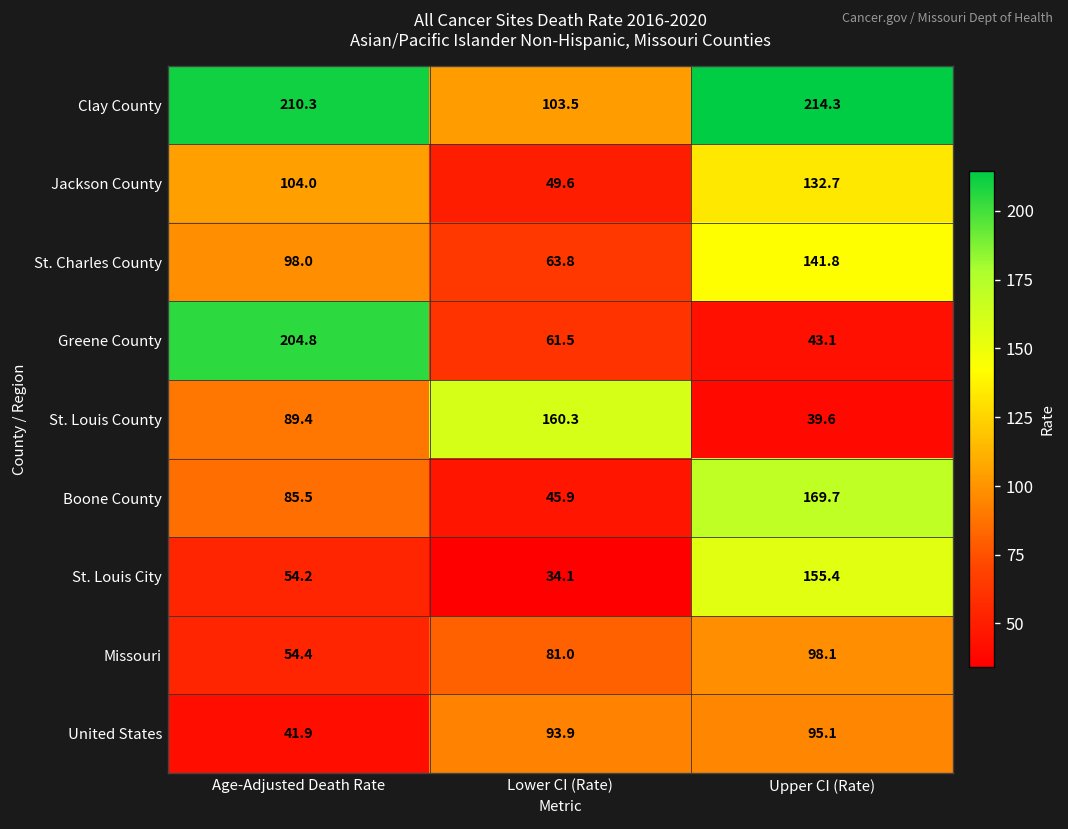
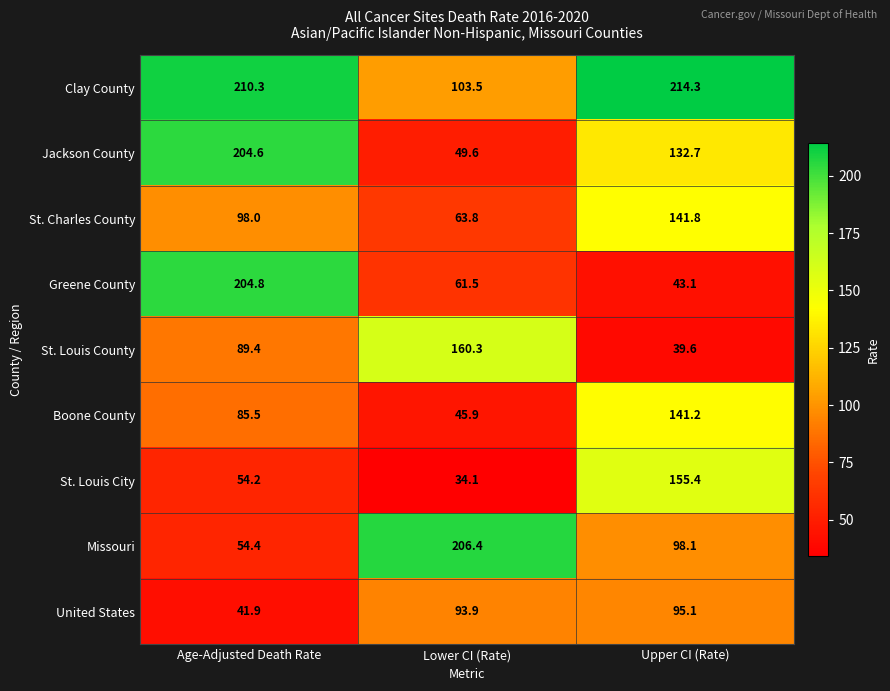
  {
    "Clay County": {
      "Age-Adjusted Death Rate": 210.3,
      "Lower CI (Rate)": 103.5,
      "Upper CI (Rate)": 214.3
    },
    "Jackson County": {
-     "Age-Adjusted Death Rate": 104.0,
+     "Age-Adjusted Death Rate": 204.6,
      "Lower CI (Rate)": 49.6,
      "Upper CI (Rate)": 132.7
    },
    "St. Charles County": {
      "Age-Adjusted Death Rate": 98.0,
      "Lower CI (Rate)": 63.8,
      "Upper CI (Rate)": 141.8
    },
    "Greene County": {
      "Age-Adjusted Death Rate": 204.8,
      "Lower CI (Rate)": 61.5,
      "Upper CI (Rate)": 43.1
    },
    "St. Louis County": {
      "Age-Adjusted Death Rate": 89.4,
      "Lower CI (Rate)": 160.3,
      "Upper CI (Rate)": 39.6
    },
    "Boone County": {
      "Age-Adjusted Death Rate": 85.5,
      "Lower CI (Rate)": 45.9,
-     "Upper CI (Rate)": 169.7
+     "Upper CI (Rate)": 141.2
    },
    "St. Louis City": {
      "Age-Adjusted Death Rate": 54.2,
      "Lower CI (Rate)": 34.1,
      "Upper CI (Rate)": 155.4
    },
    "Missouri": {
      "Age-Adjusted Death Rate": 54.4,
-     "Lower CI (Rate)": 81.0,
+     "Lower CI (Rate)": 206.4,
      "Upper CI (Rate)": 98.1
    },
    "United States": {
      "Age-Adjusted Death Rate": 41.9,
      "Lower CI (Rate)": 93.9,
      "Upper CI (Rate)": 95.1
    }
  }
